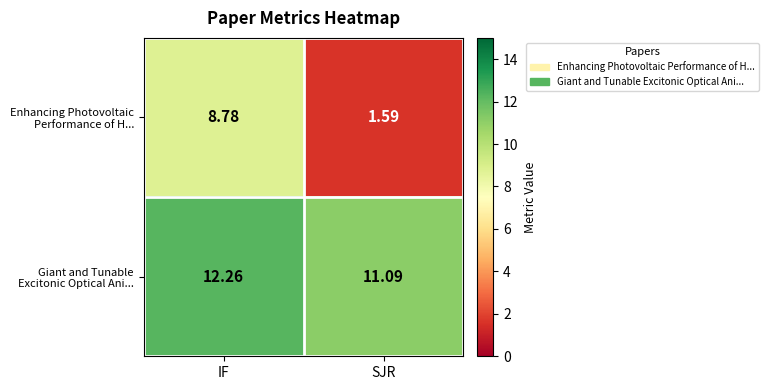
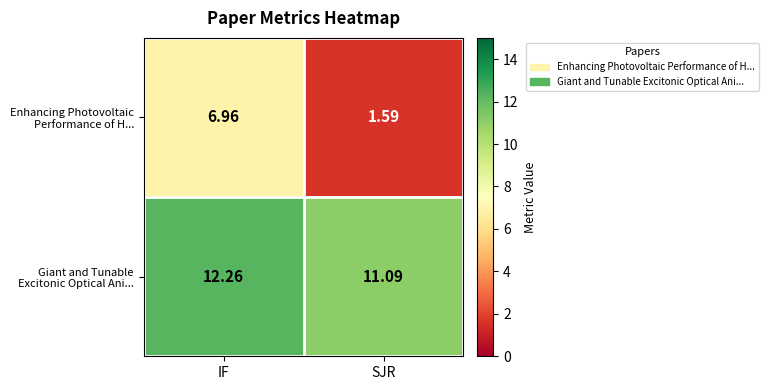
  {
    "Enhancing Photovoltaic Performance of H...": {
-     "IF": 8.78,
+     "IF": 6.96,
      "SJR": 1.59
    },
    "Giant and Tunable Excitonic Optical Ani...": {
      "IF": 12.26,
      "SJR": 11.09
    }
  }
